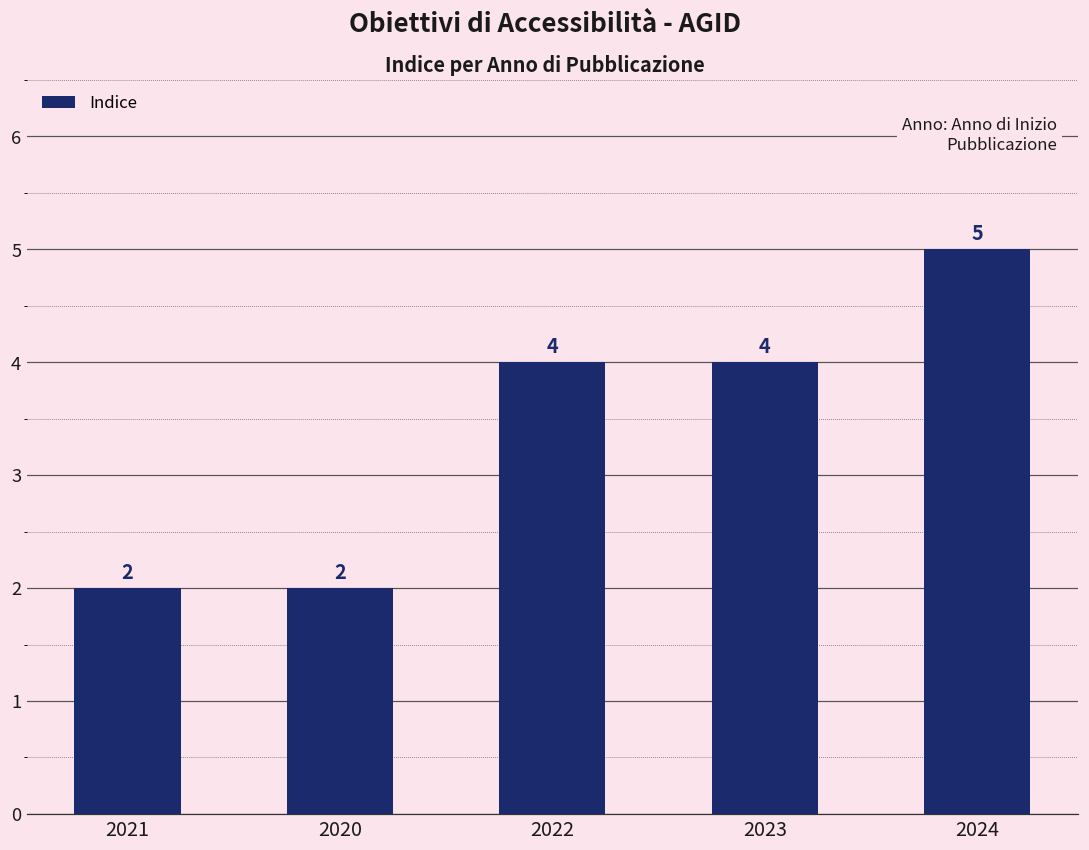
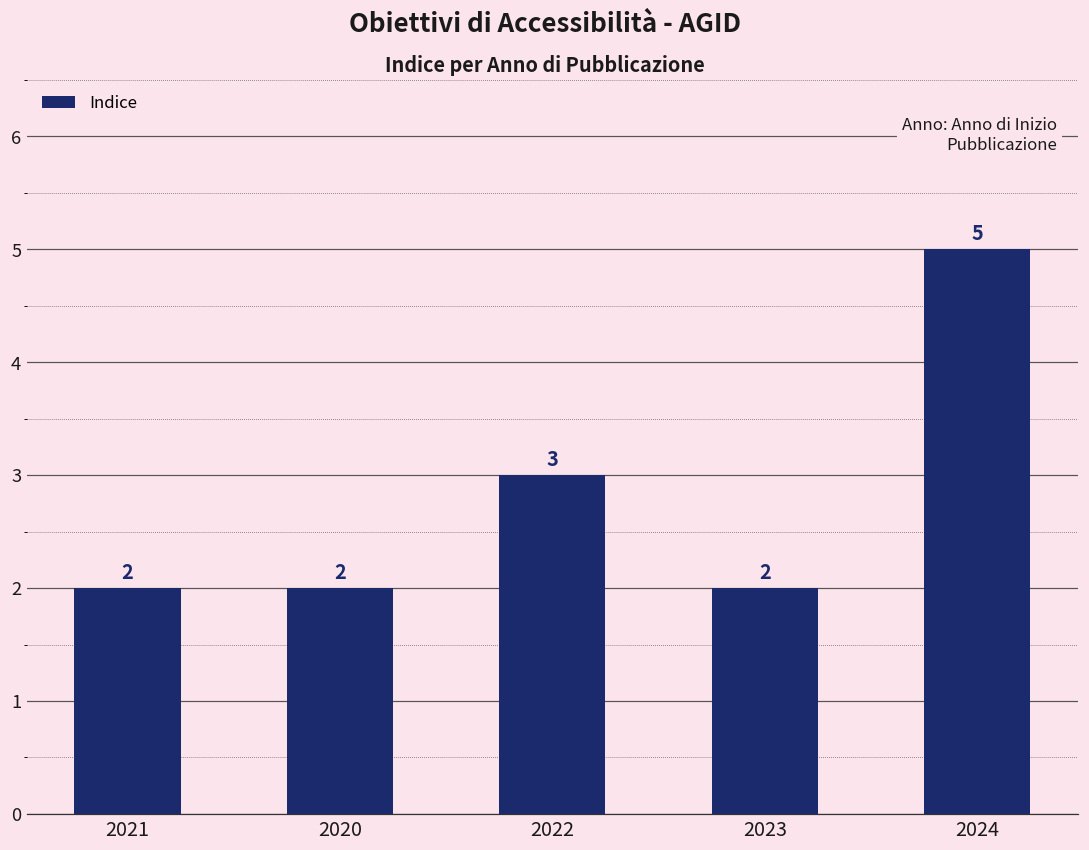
  {
    "2021": 2,
    "2020": 2,
-   "2022": 4,
-   "2023": 4,
+   "2022": 3,
+   "2023": 2,
    "2024": 5
  }
